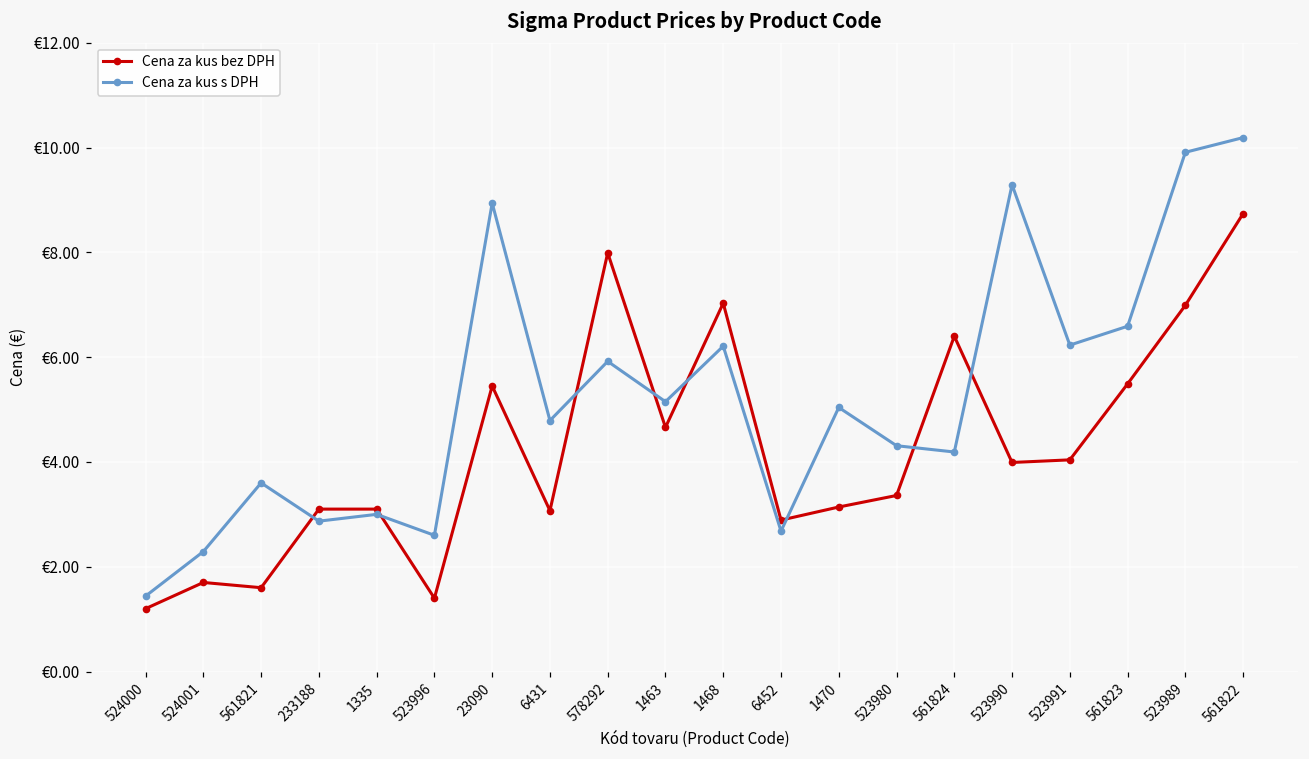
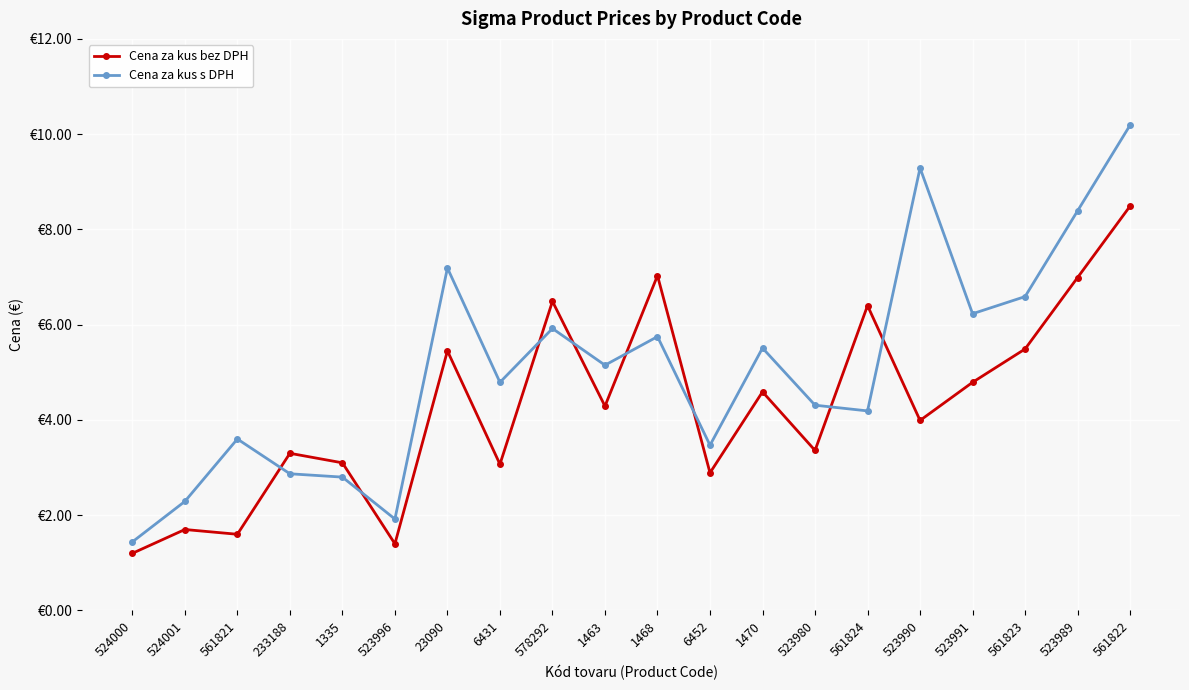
  {
    "Cena za kus bez DPH": {
      "524000": "€1.2",
      "524001": "€1.7",
      "561821": "€1.6",
-     "233188": "€3.1",
+     "233188": "€3.3",
      "1335": "€3.1",
      "523996": "€1.4",
      "23090": "€5.5",
      "6431": "€3.1",
-     "578292": "€8.0",
-     "1463": "€4.7",
+     "578292": "€6.5",
+     "1463": "€4.3",
      "1468": "€7.0",
      "6452": "€2.9",
-     "1470": "€3.1",
+     "1470": "€4.6",
      "523980": "€3.4",
      "561824": "€6.4",
      "523990": "€4.0",
-     "523991": "€4.0",
+     "523991": "€4.8",
      "561823": "€5.5",
      "523989": "€7.0",
-     "561822": "€8.7"
+     "561822": "€8.5"
    },
    "Cena za kus s DPH": {
      "524000": "€1.4",
      "524001": "€2.3",
      "561821": "€3.6",
      "233188": "€2.9",
-     "1335": "€3.0",
-     "523996": "€2.6",
-     "23090": "€8.9",
+     "1335": "€2.8",
+     "523996": "€1.9",
+     "23090": "€7.2",
      "6431": "€4.8",
      "578292": "€5.9",
      "1463": "€5.2",
-     "1468": "€6.2",
-     "6452": "€2.7",
-     "1470": "€5.0",
+     "1468": "€5.8",
+     "6452": "€3.5",
+     "1470": "€5.5",
      "523980": "€4.3",
      "561824": "€4.2",
      "523990": "€9.3",
      "523991": "€6.2",
      "561823": "€6.6",
-     "523989": "€9.9",
+     "523989": "€8.4",
      "561822": "€10.2"
    }
  }
